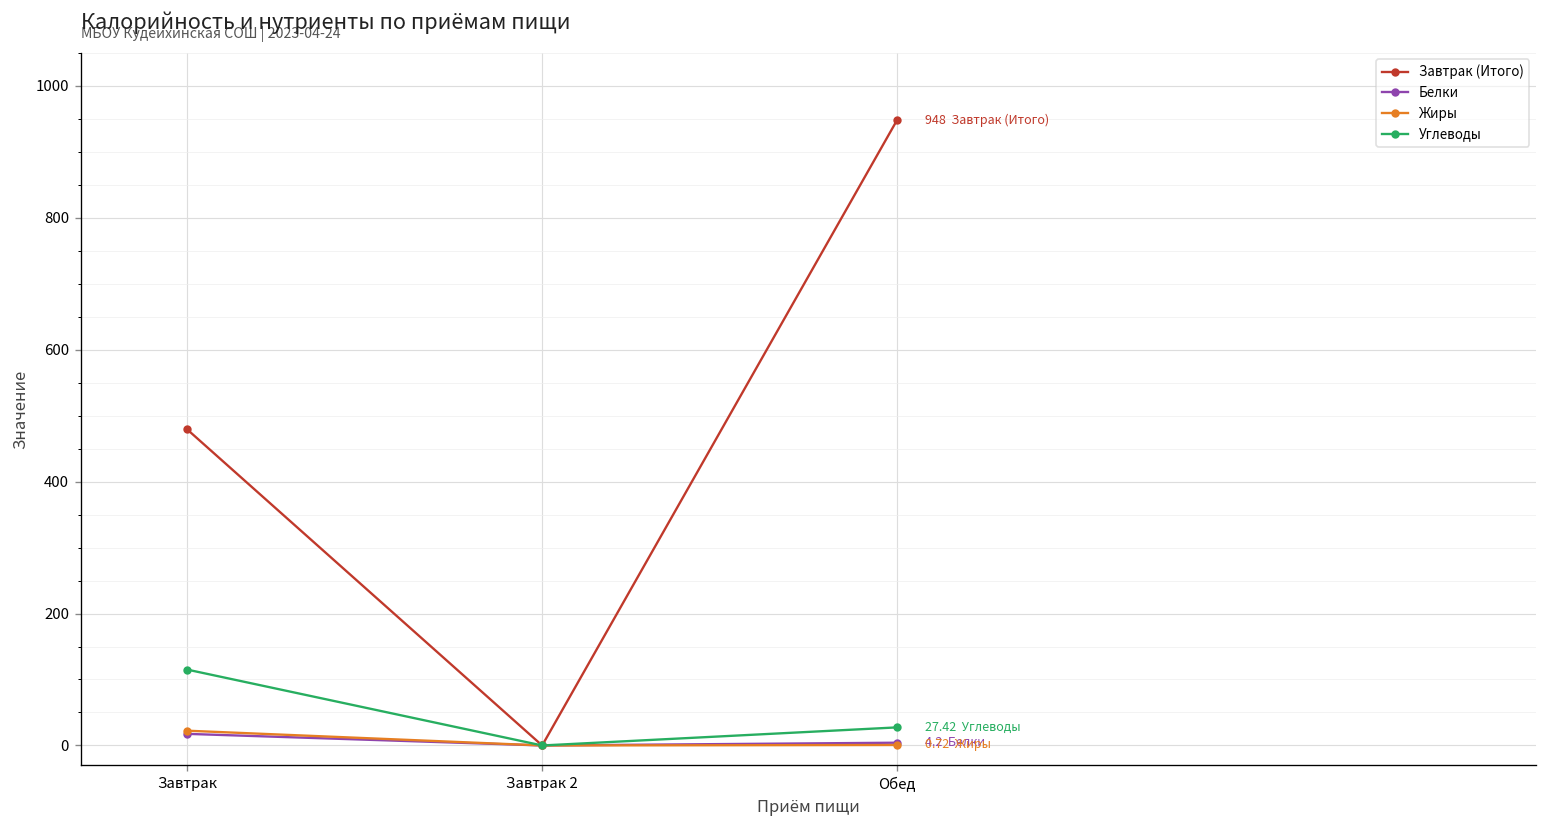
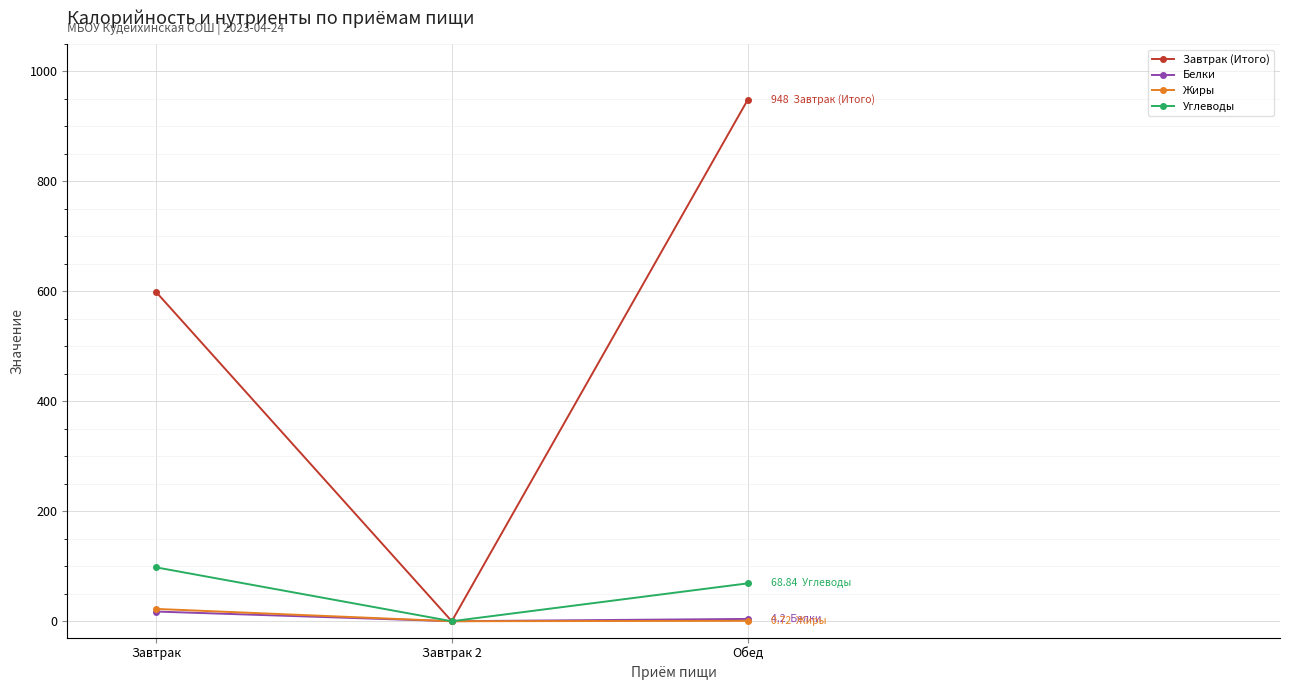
  {
    "Завтрак (Итого)": {
-     "Завтрак": 480
+     "Завтрак": 600
    },
    "Белки": {
      "Завтрак": 20
    },
    "Жиры": {
      "Завтрак": 20
    },
    "Углеводы": {
-     "Завтрак": 120,
-     "Обед": 27.42
+     "Завтрак": 100,
+     "Обед": 68.84
    }
  }
